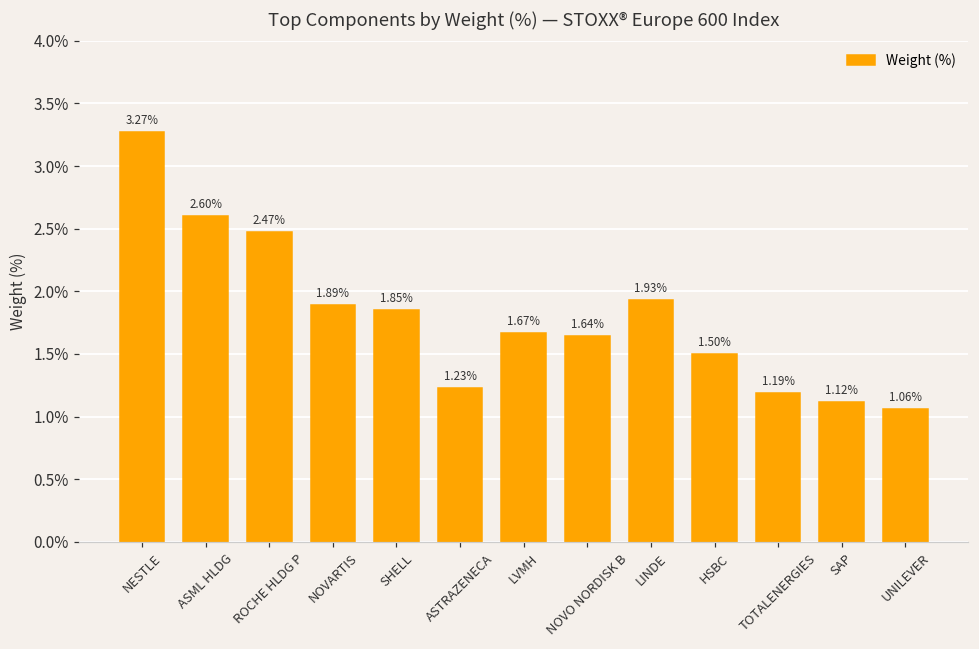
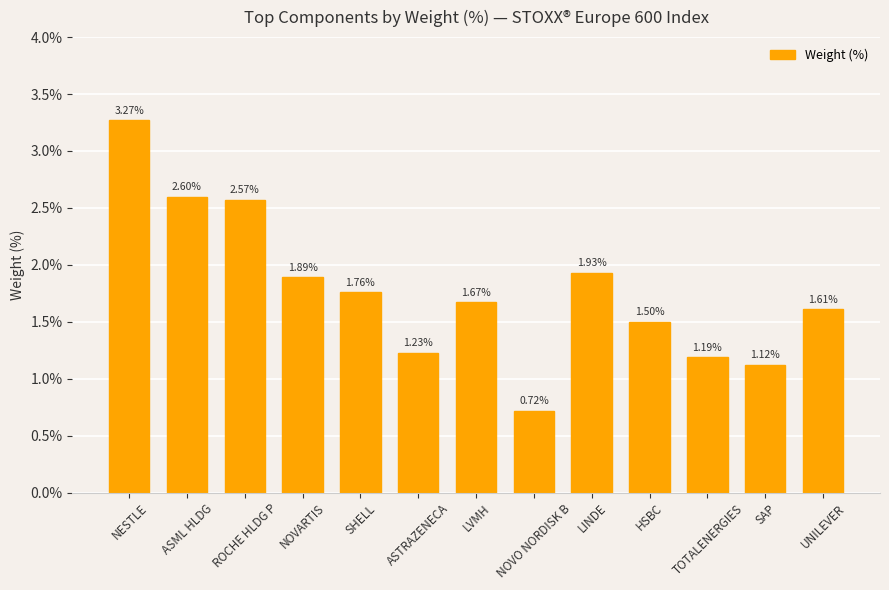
  {
    "NESTLE": "3.27%",
    "ASML HLDG": "2.60%",
-   "ROCHE HLDG P": "2.47%",
+   "ROCHE HLDG P": "2.57%",
    "NOVARTIS": "1.89%",
-   "SHELL": "1.85%",
+   "SHELL": "1.76%",
    "ASTRAZENECA": "1.23%",
    "LVMH": "1.67%",
-   "NOVO NORDISK B": "1.64%",
+   "NOVO NORDISK B": "0.72%",
    "LINDE": "1.93%",
    "HSBC": "1.50%",
    "TOTALENERGIES": "1.19%",
    "SAP": "1.12%",
-   "UNILEVER": "1.06%"
+   "UNILEVER": "1.61%"
  }
